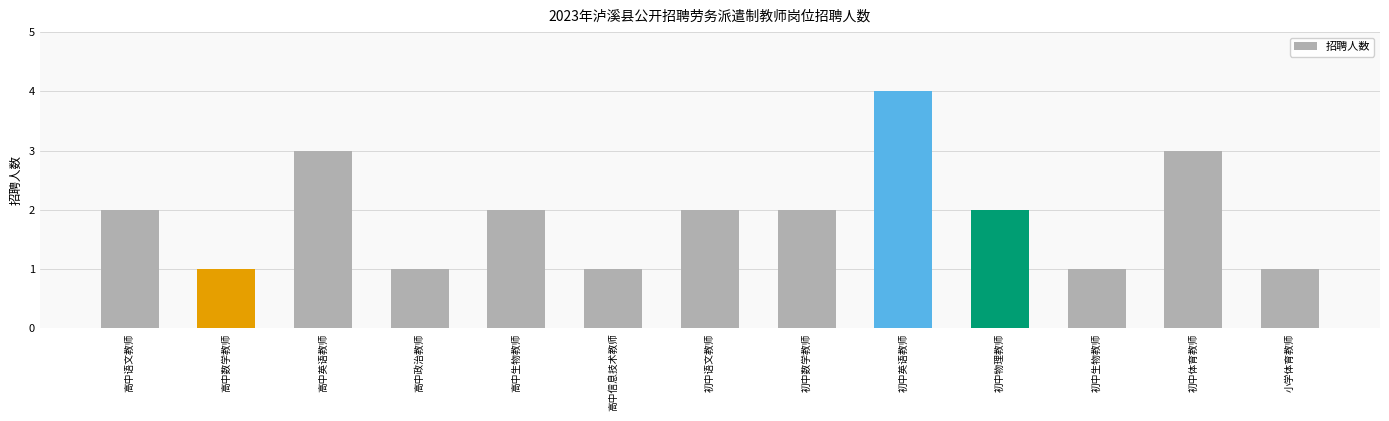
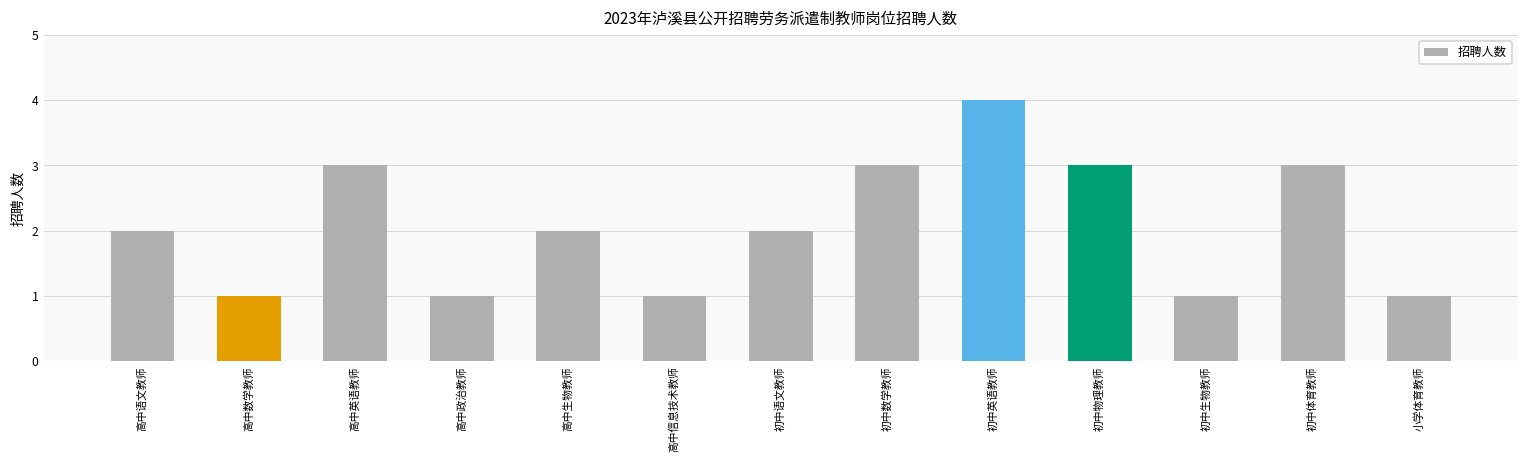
  {
    "高中语文教师": 2,
    "高中数学教师": 1,
    "高中英语教师": 3,
    "高中政治教师": 1,
    "高中生物教师": 2,
    "高中信息技术教师": 1,
    "初中语文教师": 2,
-   "初中数学教师": 2,
+   "初中数学教师": 3,
    "初中英语教师": 4,
-   "初中物理教师": 2,
+   "初中物理教师": 3,
    "初中生物教师": 1,
    "初中体育教师": 3,
    "小学体育教师": 1
  }
